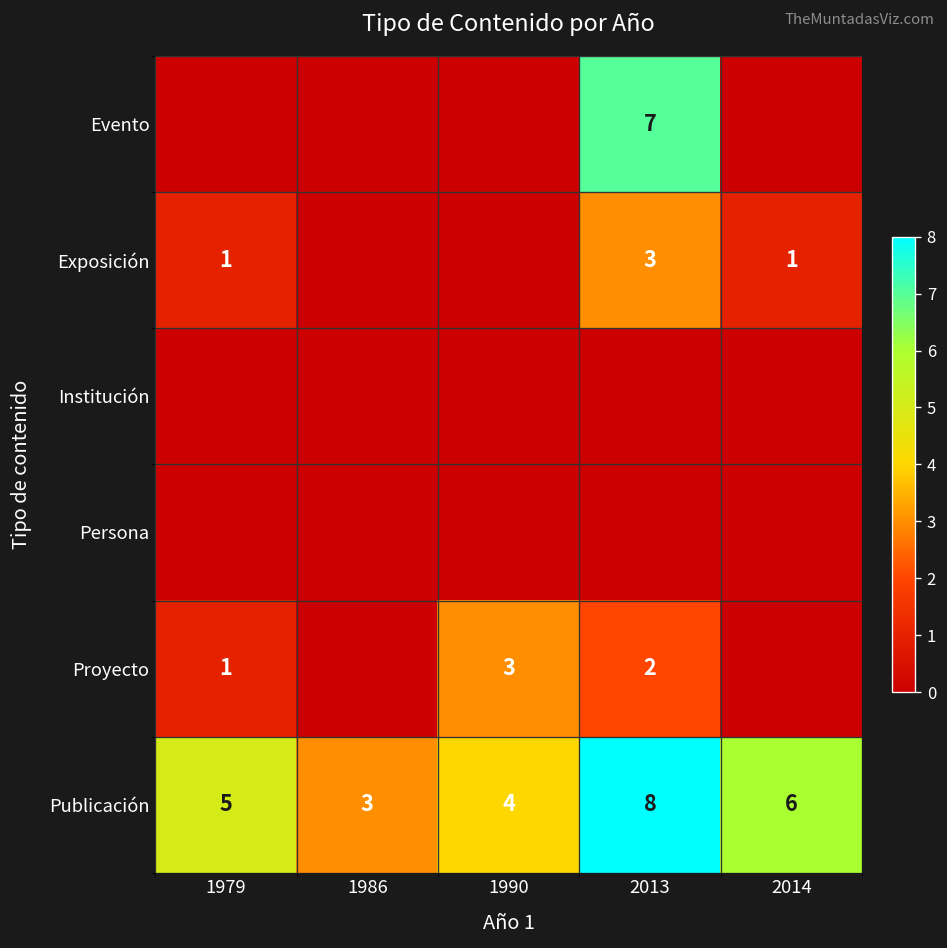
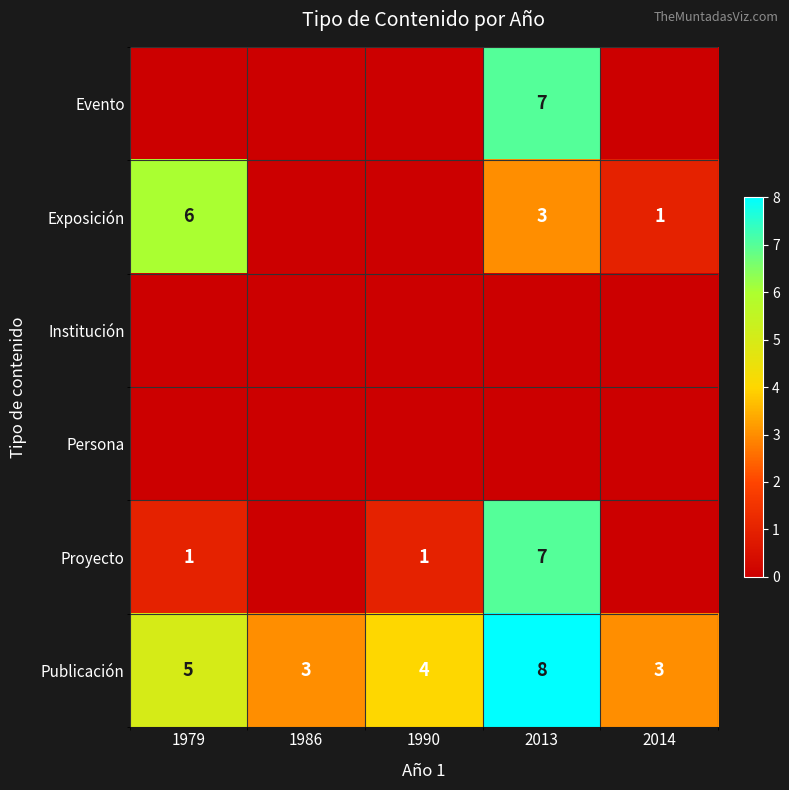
  {
    "Evento": {
      "2013": 7
    },
    "Exposición": {
-     "1979": 1,
+     "1979": 6,
      "2013": 3,
      "2014": 1
    },
    "Proyecto": {
      "1979": 1,
-     "1990": 3,
-     "2013": 2
+     "1990": 1,
+     "2013": 7
    },
    "Publicación": {
      "1979": 5,
      "1986": 3,
      "1990": 4,
      "2013": 8,
-     "2014": 6
+     "2014": 3
    }
  }
